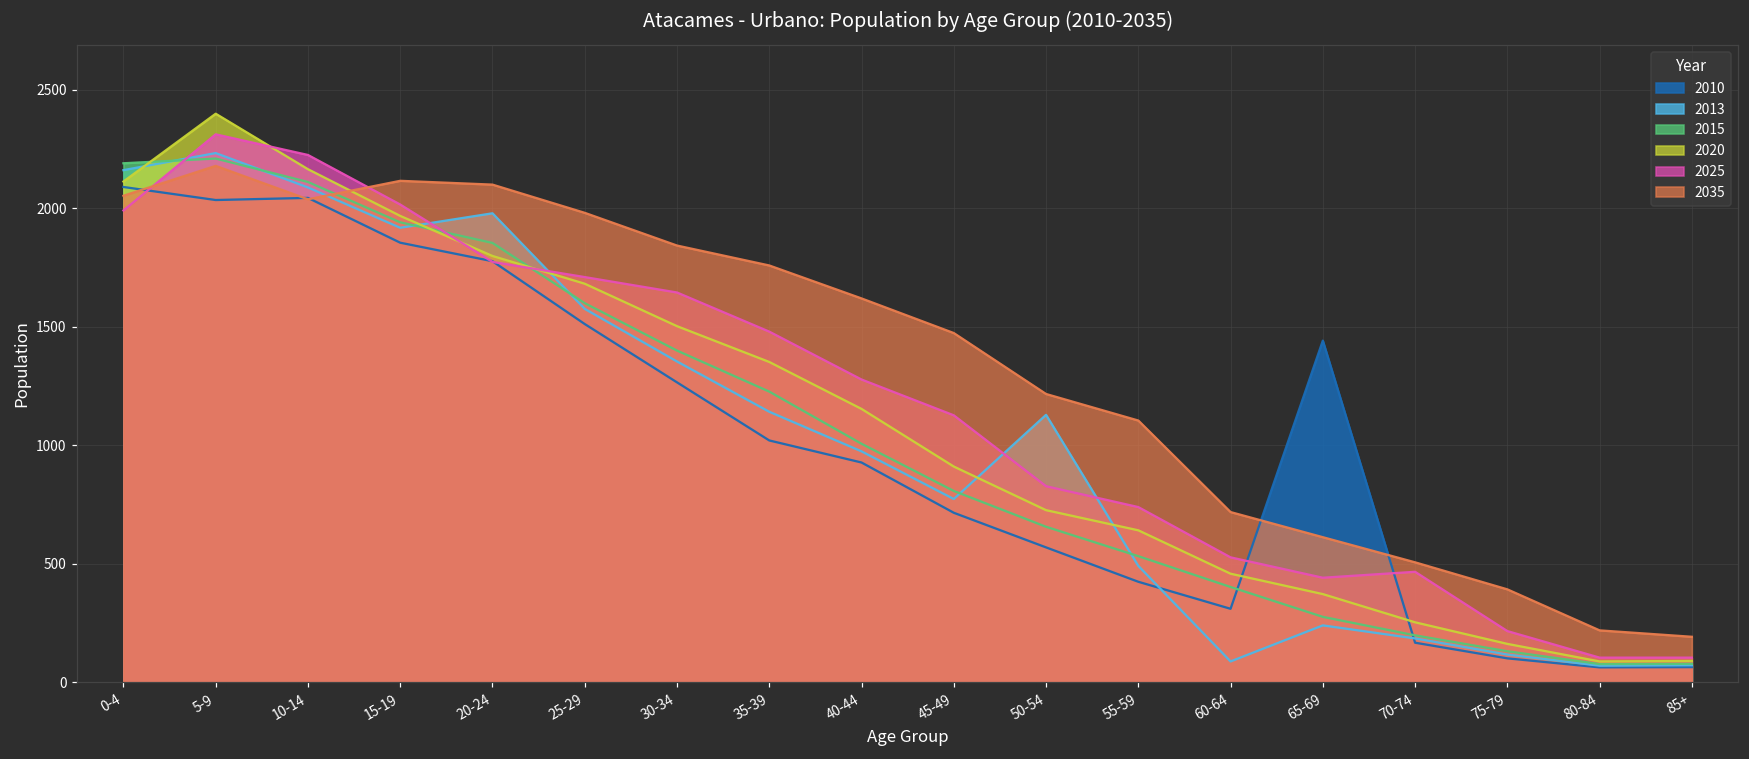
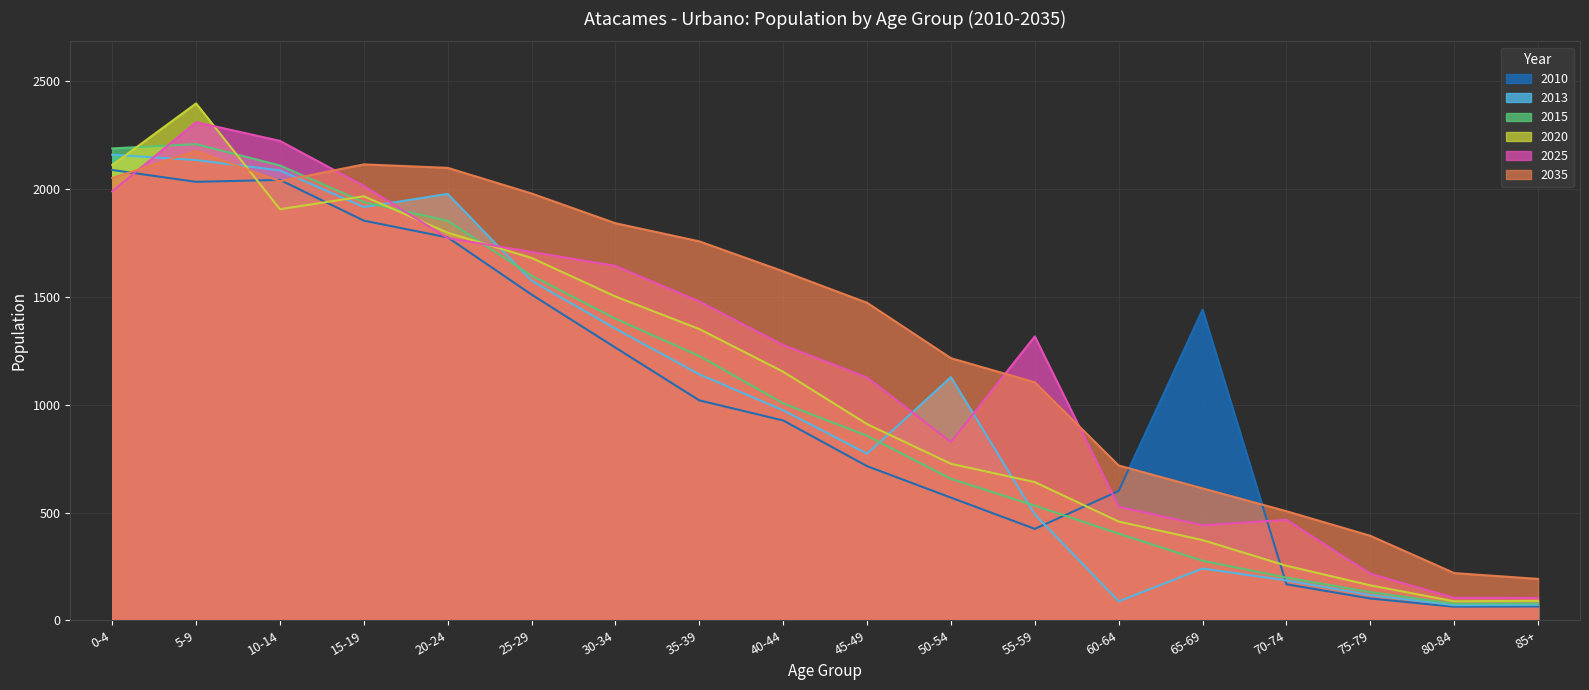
  {
    "2010": {
      "0-4": 2090,
      "5-9": 2030,
      "15-19": 1850,
      "25-29": 1510,
      "30-34": 1270,
      "35-39": 1020,
      "40-44": 930,
      "45-49": 720,
      "50-54": 570,
      "55-59": 420,
-     "60-64": 310,
+     "60-64": 600,
      "65-69": 1440,
      "70-74": 170,
      "75-79": 100
    },
    "2013": {
      "0-4": 2160,
-     "5-9": 2230,
+     "5-9": 2140,
      "10-14": 2090,
      "15-19": 1920,
      "20-24": 1980,
      "25-29": 1580,
      "30-34": 1350,
      "35-39": 1140,
      "40-44": 970,
      "45-49": 770,
      "50-54": 1130,
      "55-59": 490,
      "60-64": 90,
      "65-69": 240,
      "70-74": 190,
      "75-79": 120
    },
    "2015": {
      "0-4": 2190,
      "5-9": 2210,
      "10-14": 2110,
      "15-19": 1940,
      "20-24": 1850,
      "25-29": 1600,
      "30-34": 1400,
      "35-39": 1230,
      "40-44": 1010,
-     "45-49": 810,
+     "45-49": 860,
      "50-54": 660,
      "55-59": 530,
      "60-64": 400,
      "65-69": 280,
      "70-74": 200,
      "75-79": 130
    },
    "2020": {
      "0-4": 2110,
      "5-9": 2400,
-     "10-14": 2160,
+     "10-14": 1910,
      "15-19": 1970,
      "20-24": 1800,
      "25-29": 1680,
      "30-34": 1500,
      "35-39": 1350,
      "40-44": 1150,
      "45-49": 910,
      "50-54": 730,
      "55-59": 640,
      "60-64": 460,
      "65-69": 370,
      "70-74": 250,
      "75-79": 160,
      "85+": 90
    },
    "2025": {
      "0-4": 1990,
      "5-9": 2310,
      "10-14": 2220,
      "15-19": 2020,
      "25-29": 1710,
      "30-34": 1640,
      "35-39": 1480,
      "40-44": 1280,
      "45-49": 1130,
      "50-54": 830,
-     "55-59": 740,
+     "55-59": 1320,
      "60-64": 530,
      "65-69": 440,
      "70-74": 470,
      "75-79": 220,
      "80-84": 100,
      "85+": 100
    },
    "2035": {
      "0-4": 2050,
      "5-9": 2180,
      "15-19": 2120,
      "20-24": 2100,
      "25-29": 1980,
      "30-34": 1840,
      "35-39": 1760,
      "40-44": 1620,
      "45-49": 1470,
      "50-54": 1220,
      "55-59": 1100,
      "60-64": 720,
      "65-69": 610,
      "70-74": 510,
      "75-79": 390,
      "80-84": 220,
      "85+": 190
    }
  }
